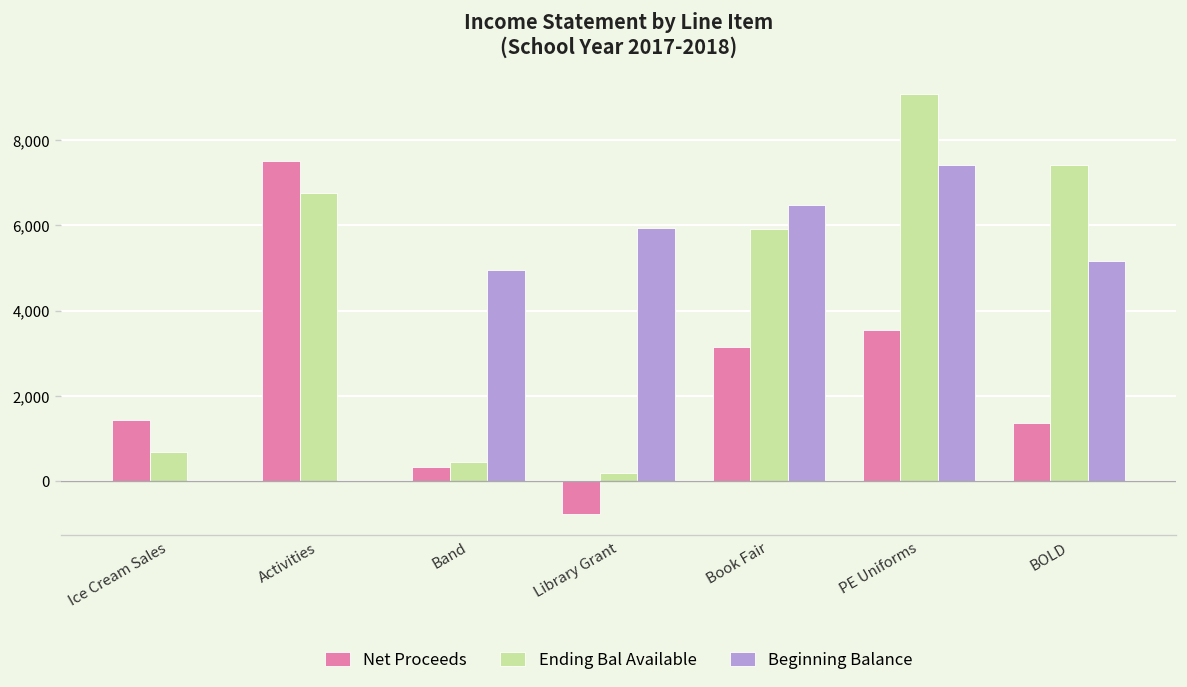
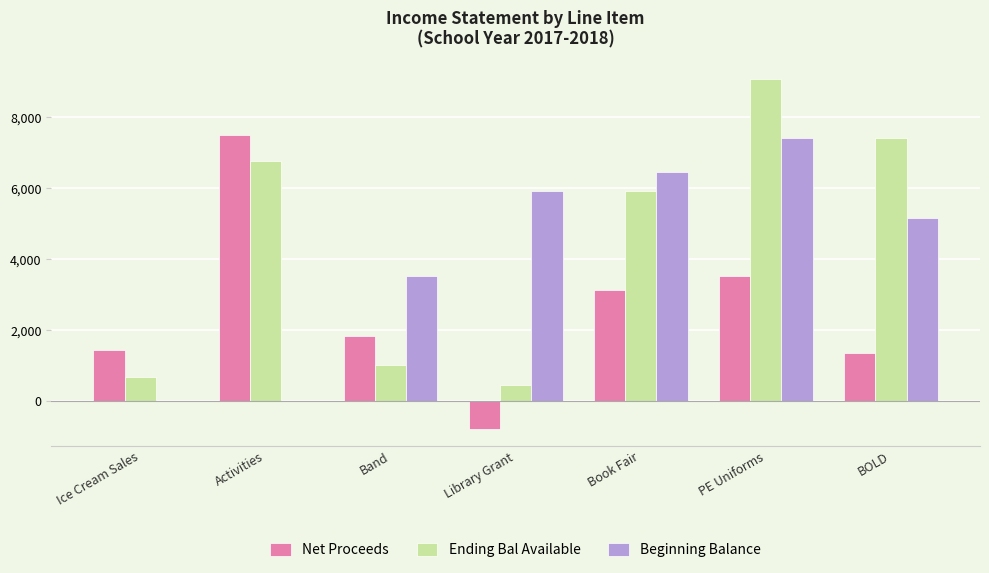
  {
    "Net Proceeds": {
      "Ice Cream Sales": "1,400",
      "Activities": "7,500",
-     "Band": "300",
+     "Band": "1,800",
      "Library Grant": "-800",
      "Book Fair": "3,100",
      "PE Uniforms": "3,500",
      "BOLD": "1,400"
    },
    "Ending Bal Available": {
      "Ice Cream Sales": "700",
      "Activities": "6,800",
-     "Band": "500",
-     "Library Grant": "200",
+     "Band": "1,000",
+     "Library Grant": "500",
      "Book Fair": "5,900",
      "PE Uniforms": "9,100",
      "BOLD": "7,400"
    },
    "Beginning Balance": {
      "Ice Cream Sales": "0",
      "Activities": "0",
-     "Band": "5,000",
+     "Band": "3,500",
      "Library Grant": "5,900",
      "Book Fair": "6,500",
      "PE Uniforms": "7,400",
      "BOLD": "5,200"
    }
  }
